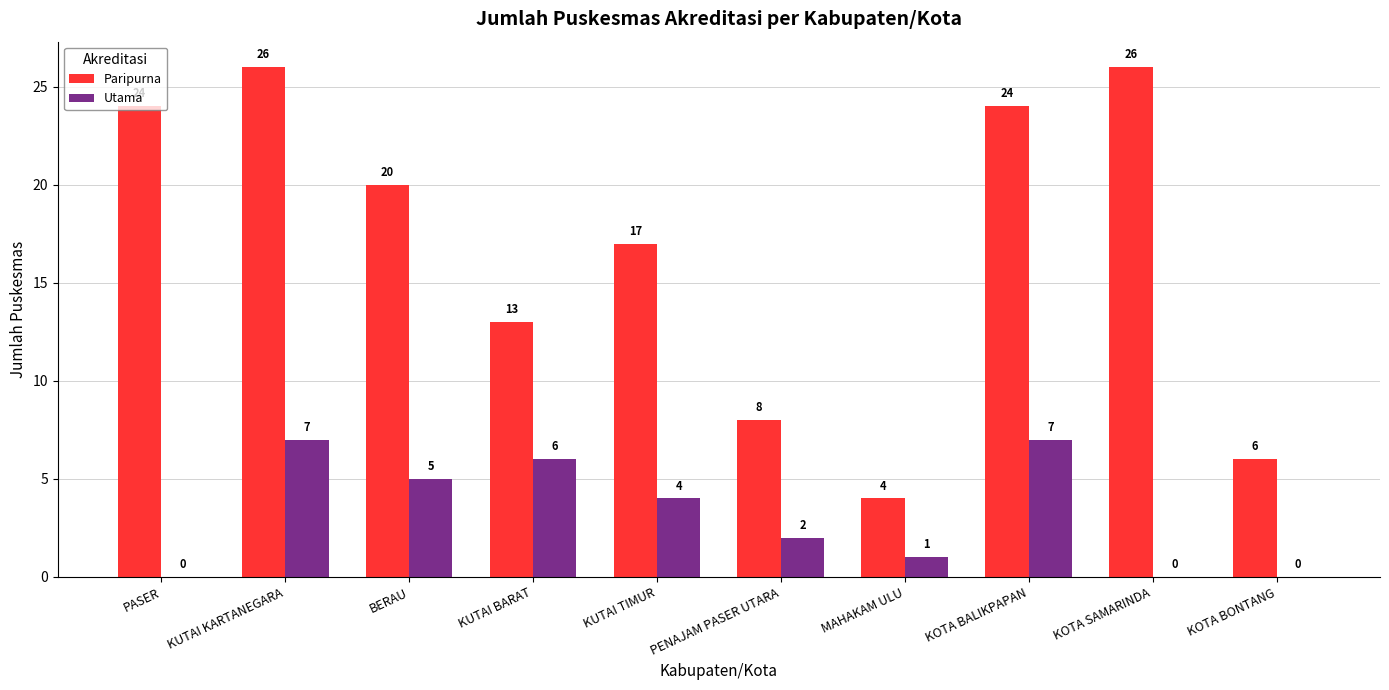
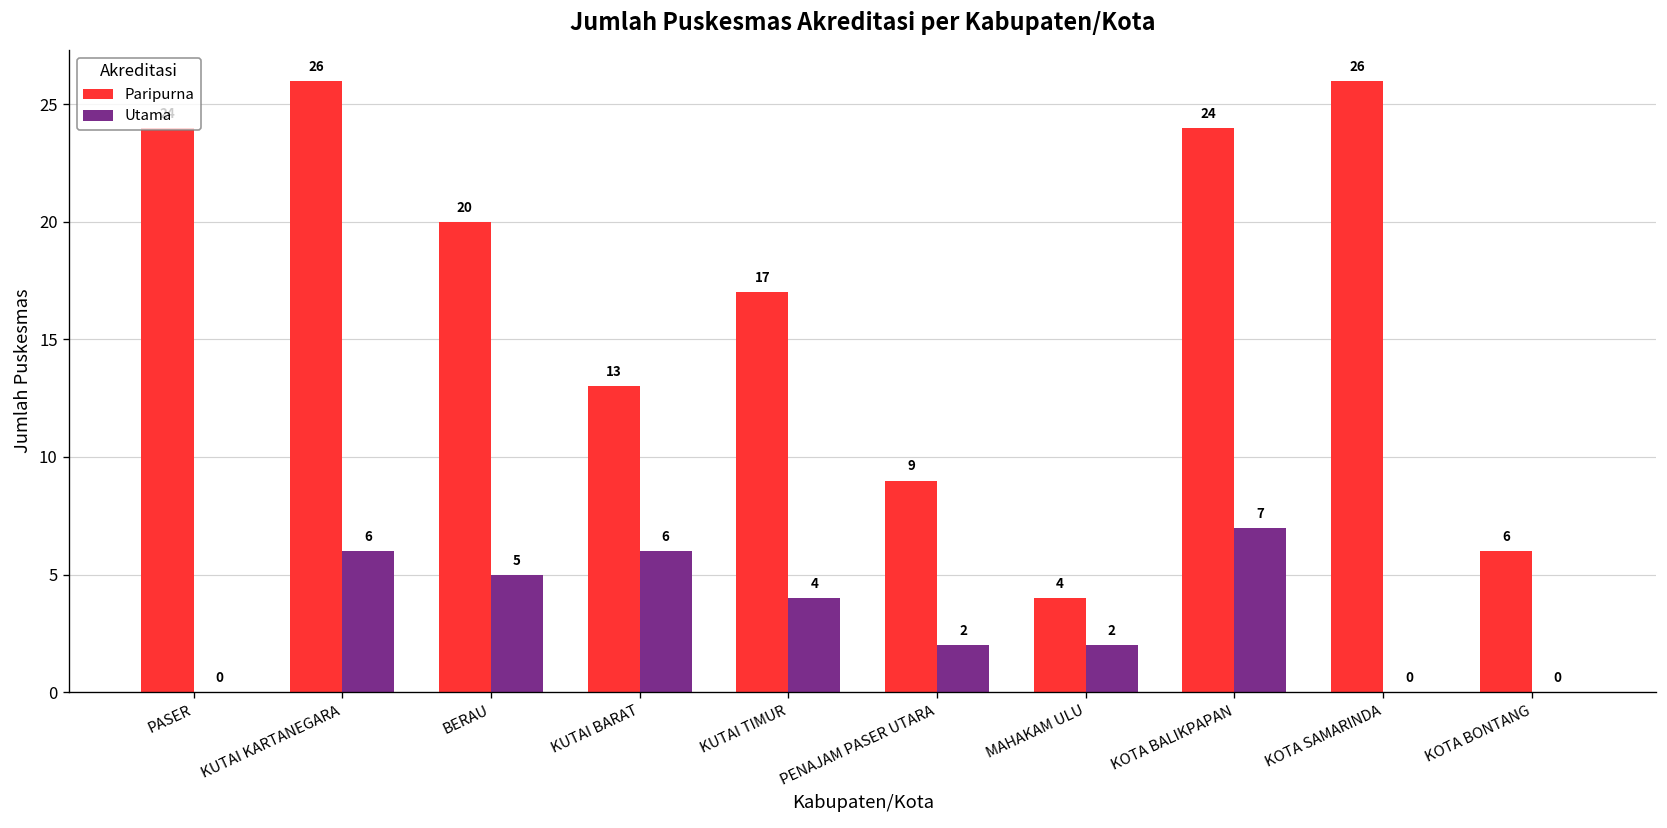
  {
    "Paripurna": {
      "KUTAI KARTANEGARA": 26,
      "BERAU": 20,
      "KUTAI BARAT": 13,
      "KUTAI TIMUR": 17,
-     "PENAJAM PASER UTARA": 8,
+     "PENAJAM PASER UTARA": 9,
      "MAHAKAM ULU": 4,
      "KOTA BALIKPAPAN": 24,
      "KOTA SAMARINDA": 26,
      "KOTA BONTANG": 6
    },
    "Utama": {
      "PASER": 0,
-     "KUTAI KARTANEGARA": 7,
+     "KUTAI KARTANEGARA": 6,
      "BERAU": 5,
      "KUTAI BARAT": 6,
      "KUTAI TIMUR": 4,
      "PENAJAM PASER UTARA": 2,
-     "MAHAKAM ULU": 1,
+     "MAHAKAM ULU": 2,
      "KOTA BALIKPAPAN": 7,
      "KOTA SAMARINDA": 0,
      "KOTA BONTANG": 0
    }
  }
